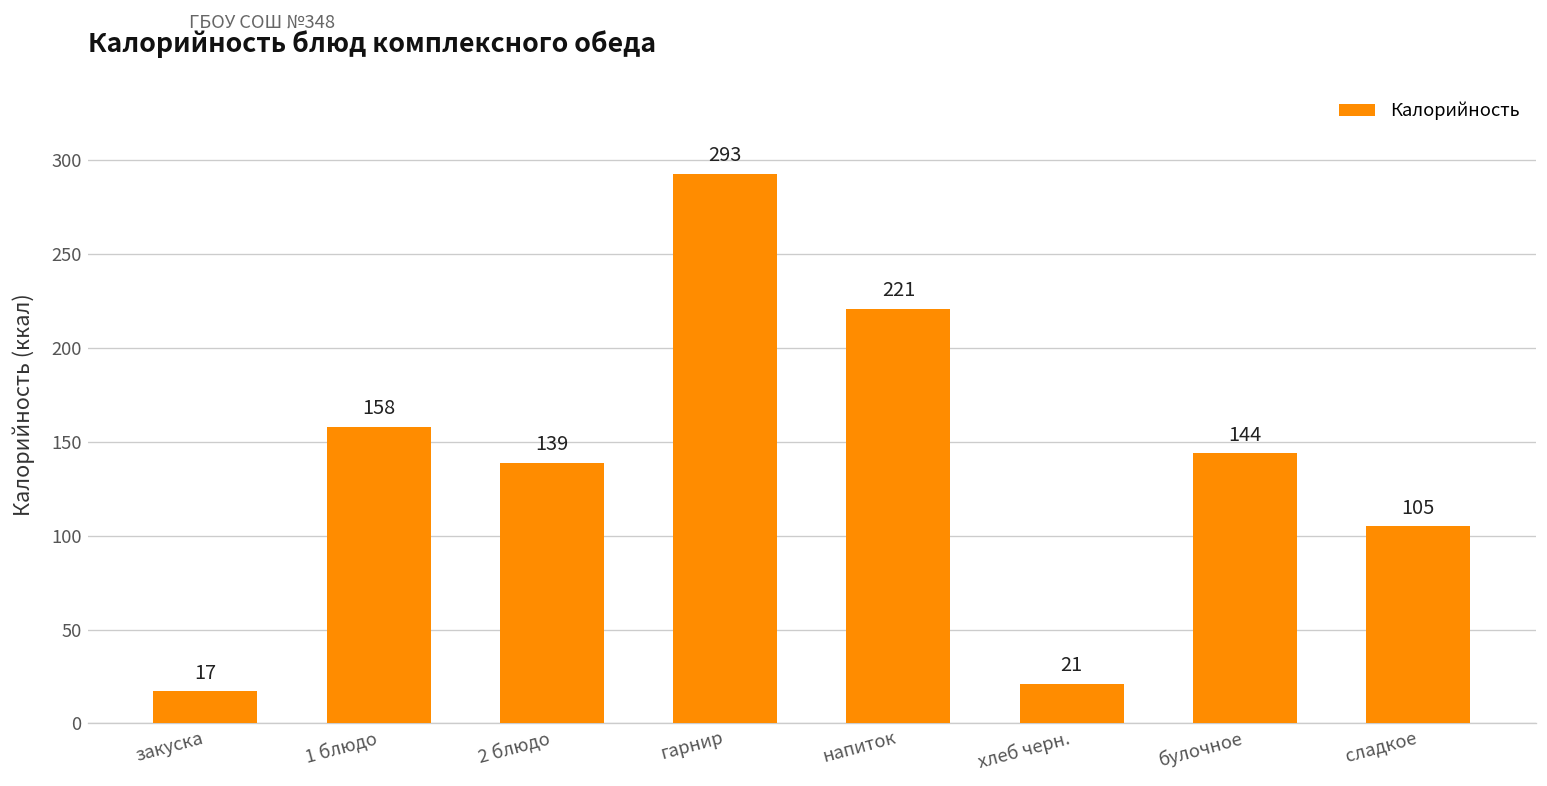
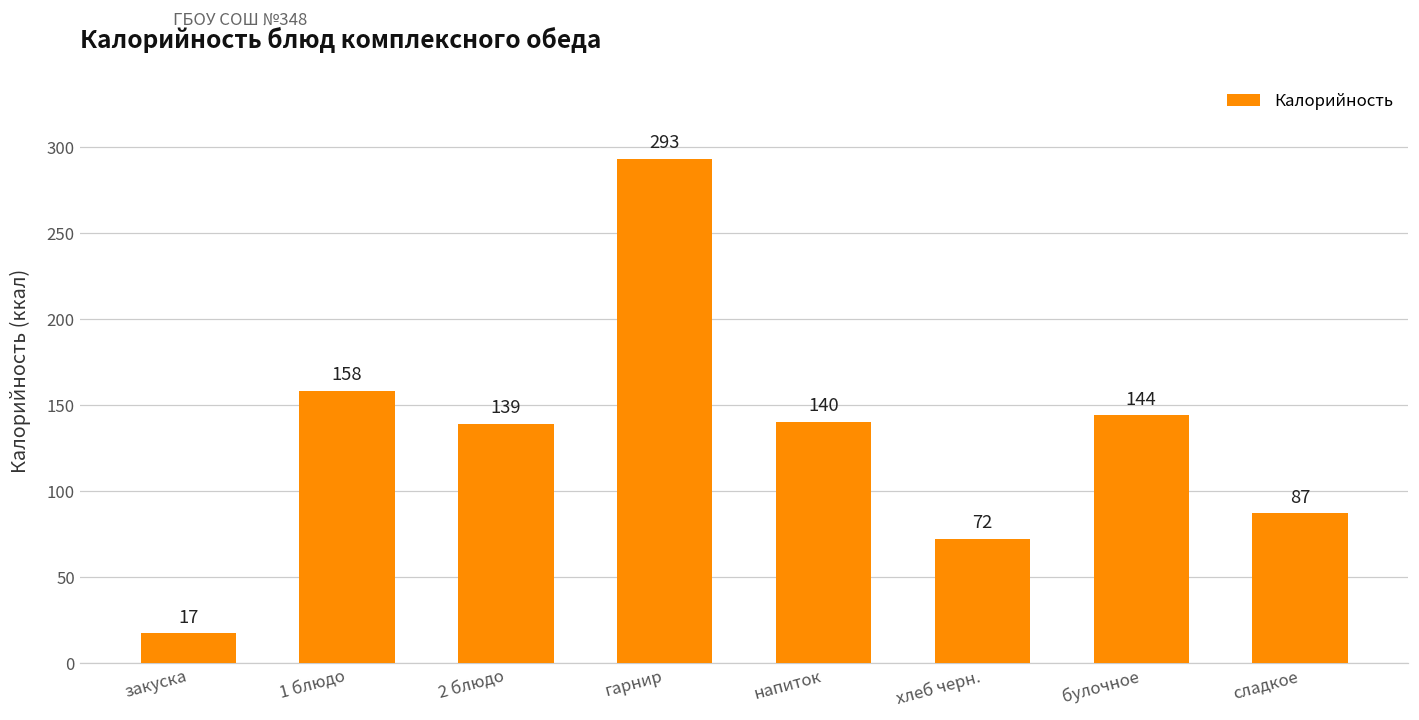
  {
    "закуска": 17,
    "1 блюдо": 158,
    "2 блюдо": 139,
    "гарнир": 293,
-   "напиток": 221,
-   "хлеб черн.": 21,
+   "напиток": 140,
+   "хлеб черн.": 72,
    "булочное": 144,
-   "сладкое": 105
+   "сладкое": 87
  }
